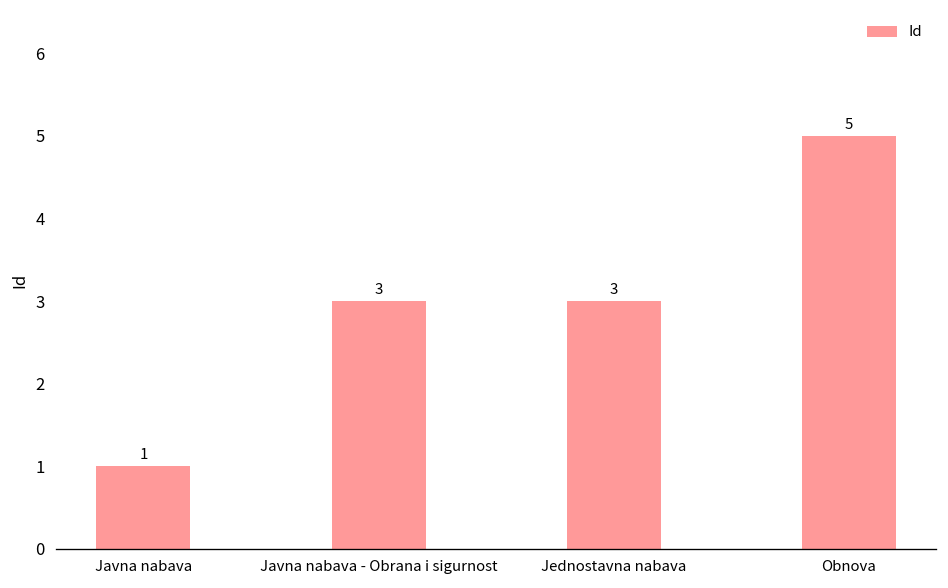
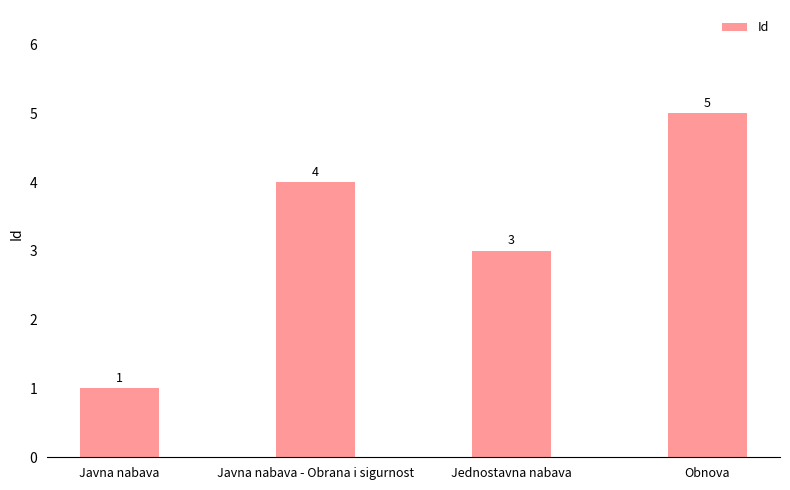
  {
    "Javna nabava": 1,
-   "Javna nabava - Obrana i sigurnost": 3,
+   "Javna nabava - Obrana i sigurnost": 4,
    "Jednostavna nabava": 3,
    "Obnova": 5
  }
